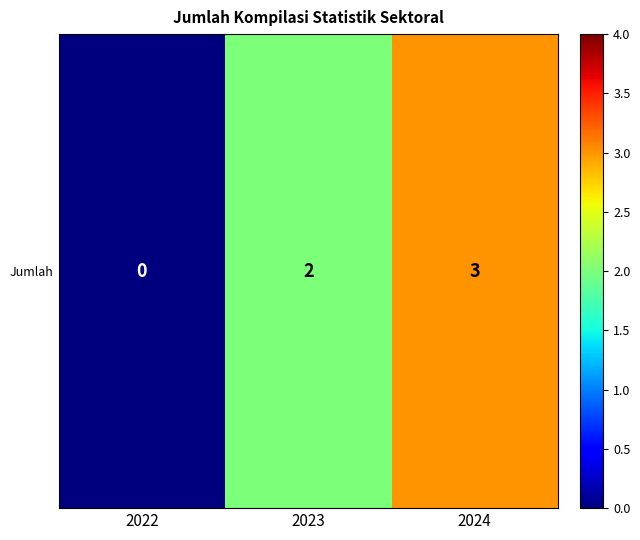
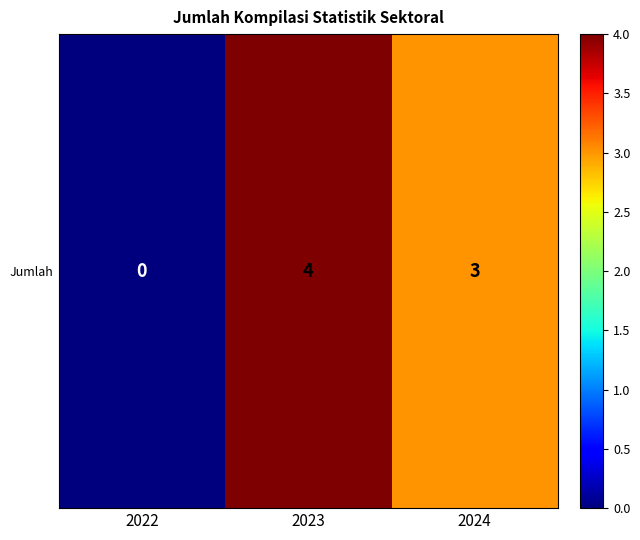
  {
    "Jumlah": {
      "2022": 0,
-     "2023": 2,
+     "2023": 4,
      "2024": 3
    }
  }
